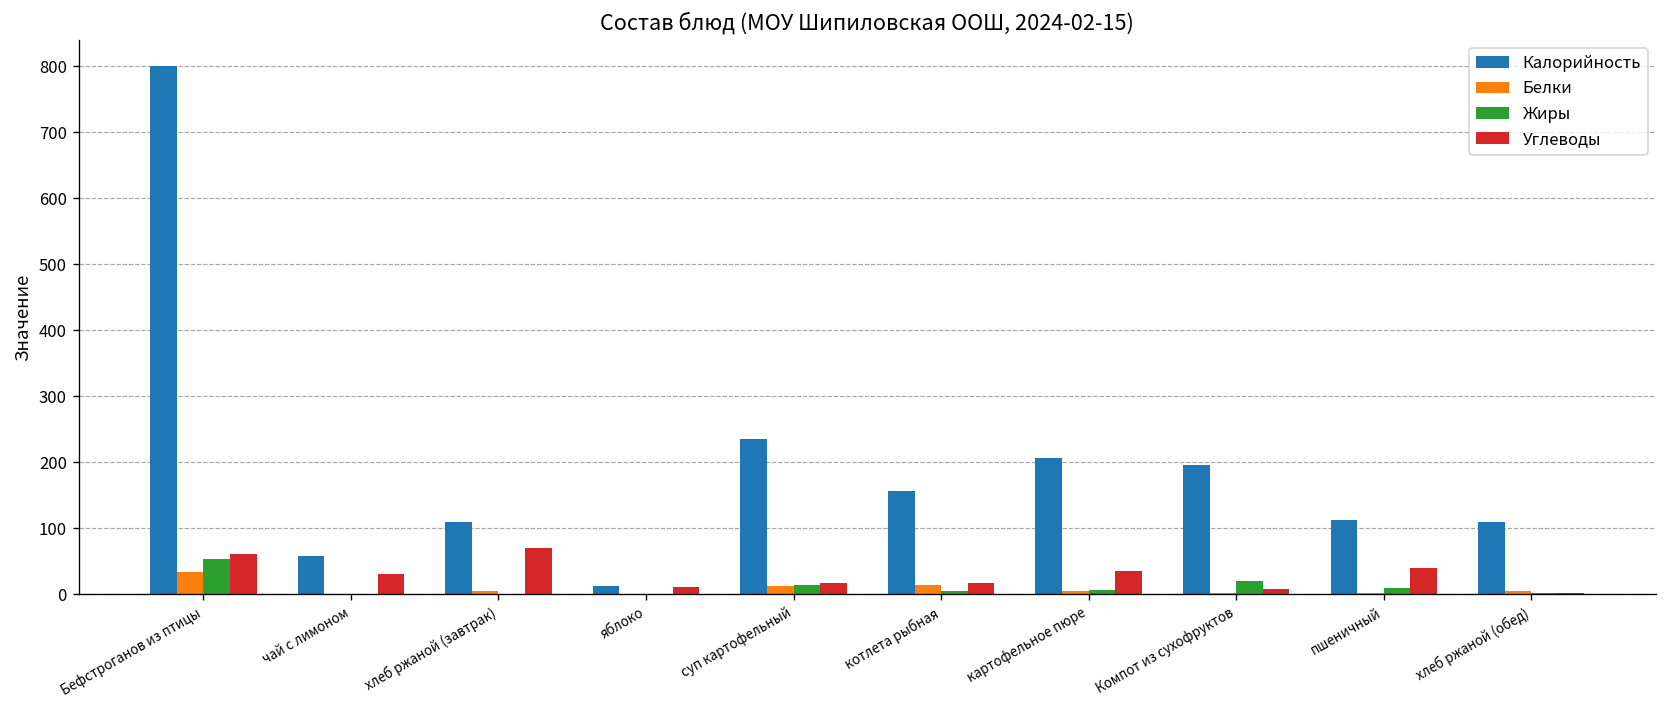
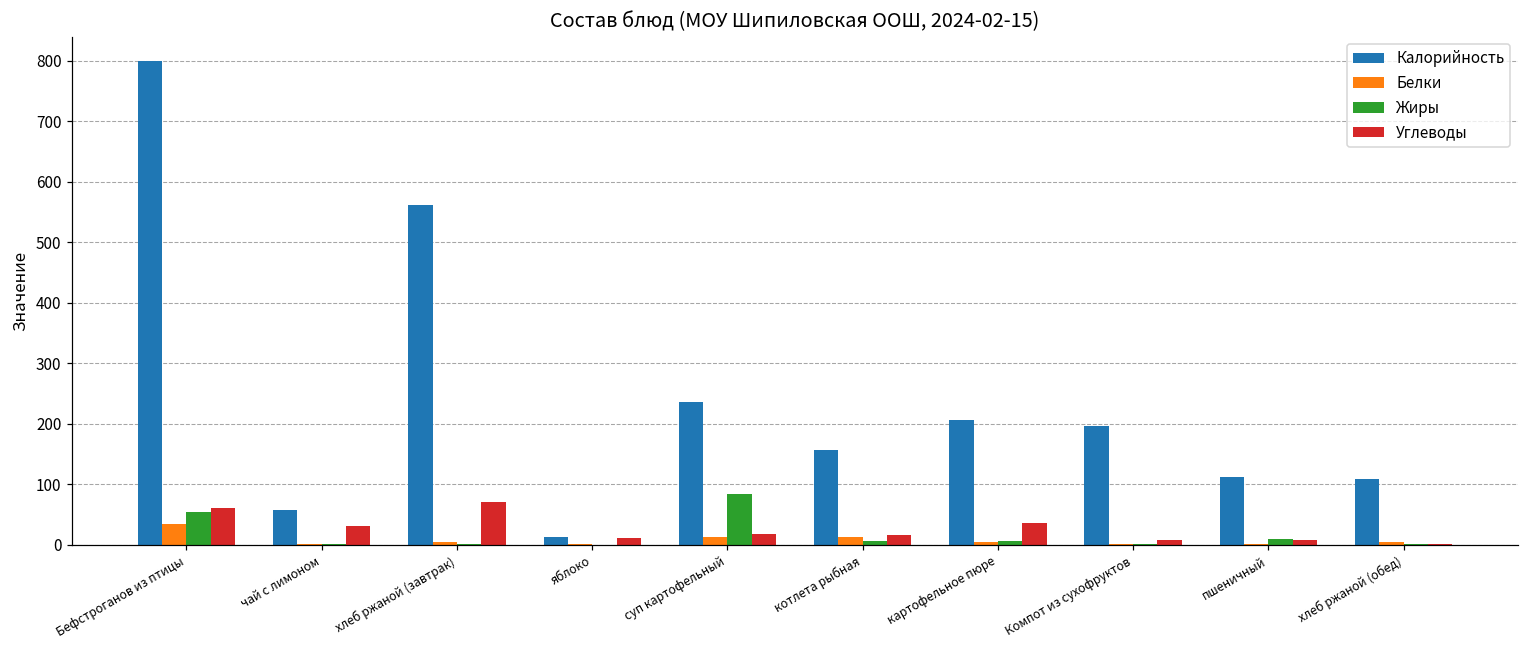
  {
    "Калорийность": {
      "Бефстроганов из птицы": 800,
      "чай с лимоном": 60,
-     "хлеб ржаной (завтрак)": 110,
+     "хлеб ржаной (завтрак)": 560,
      "яблоко": 10,
      "суп картофельный": 240,
      "котлета рыбная": 160,
      "картофельное пюре": 210,
      "Компот из сухофруктов": 200,
      "пшеничный": 110,
      "хлеб ржаной (обед)": 110
    },
    "Белки": {
      "Бефстроганов из птицы": 30,
      "суп картофельный": 10,
      "котлета рыбная": 10
    },
    "Жиры": {
      "Бефстроганов из птицы": 50,
      "яблоко": 0,
-     "суп картофельный": 10,
+     "суп картофельный": 80,
      "котлета рыбная": 10,
      "картофельное пюре": 10,
-     "Компот из сухофруктов": 20,
+     "Компот из сухофруктов": 0,
      "пшеничный": 10
    },
    "Углеводы": {
      "Бефстроганов из птицы": 60,
      "чай с лимоном": 30,
      "хлеб ржаной (завтрак)": 70,
      "яблоко": 10,
      "суп картофельный": 20,
      "котлета рыбная": 20,
      "картофельное пюре": 40,
      "Компот из сухофруктов": 10,
-     "пшеничный": 40
+     "пшеничный": 10
    }
  }
